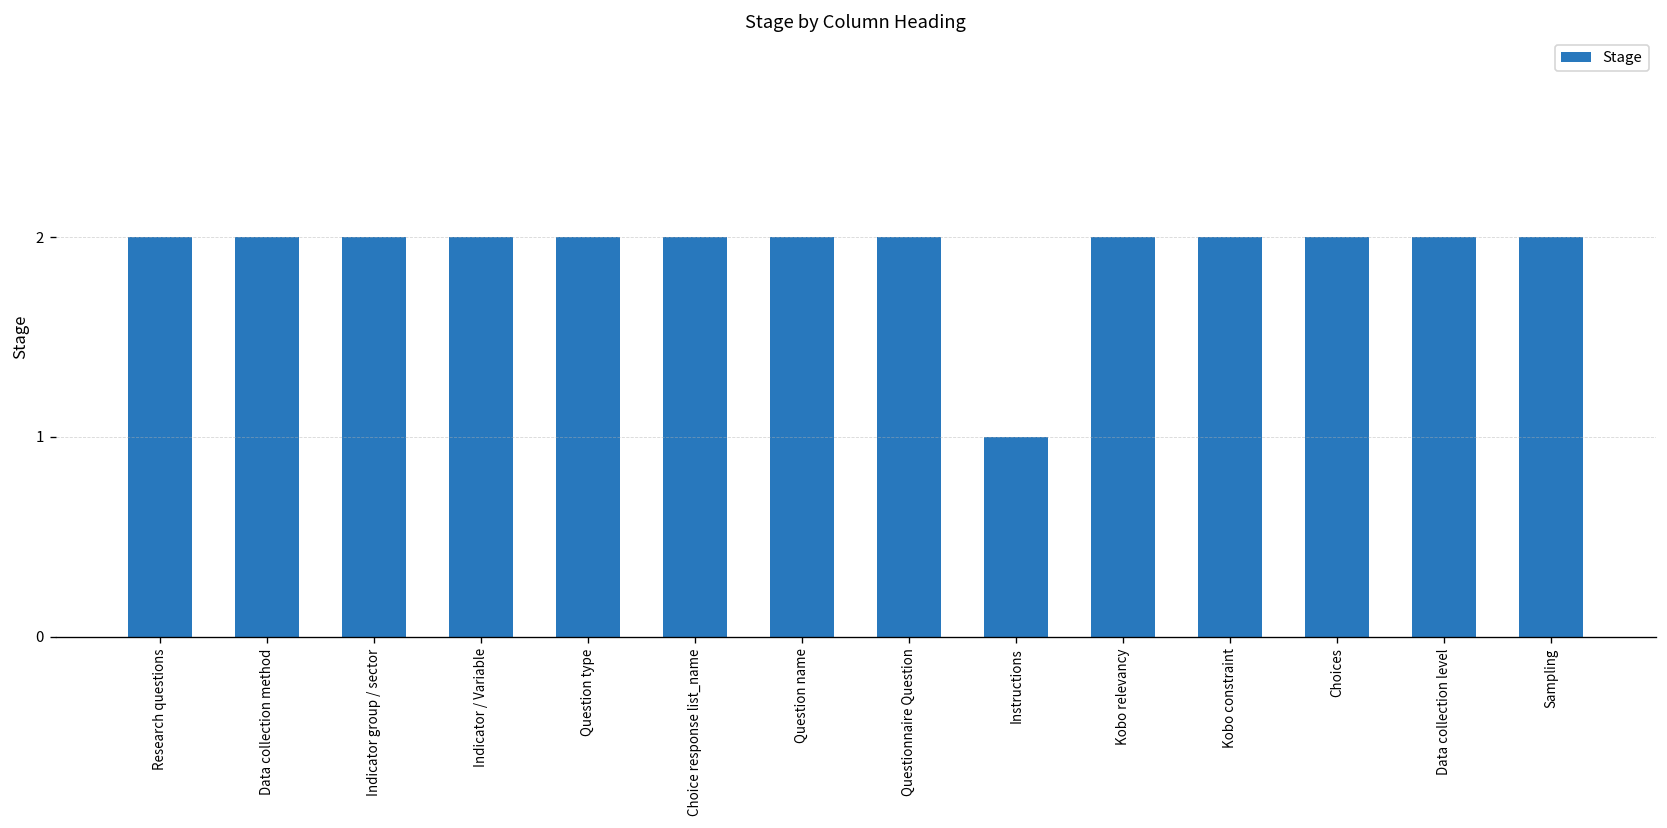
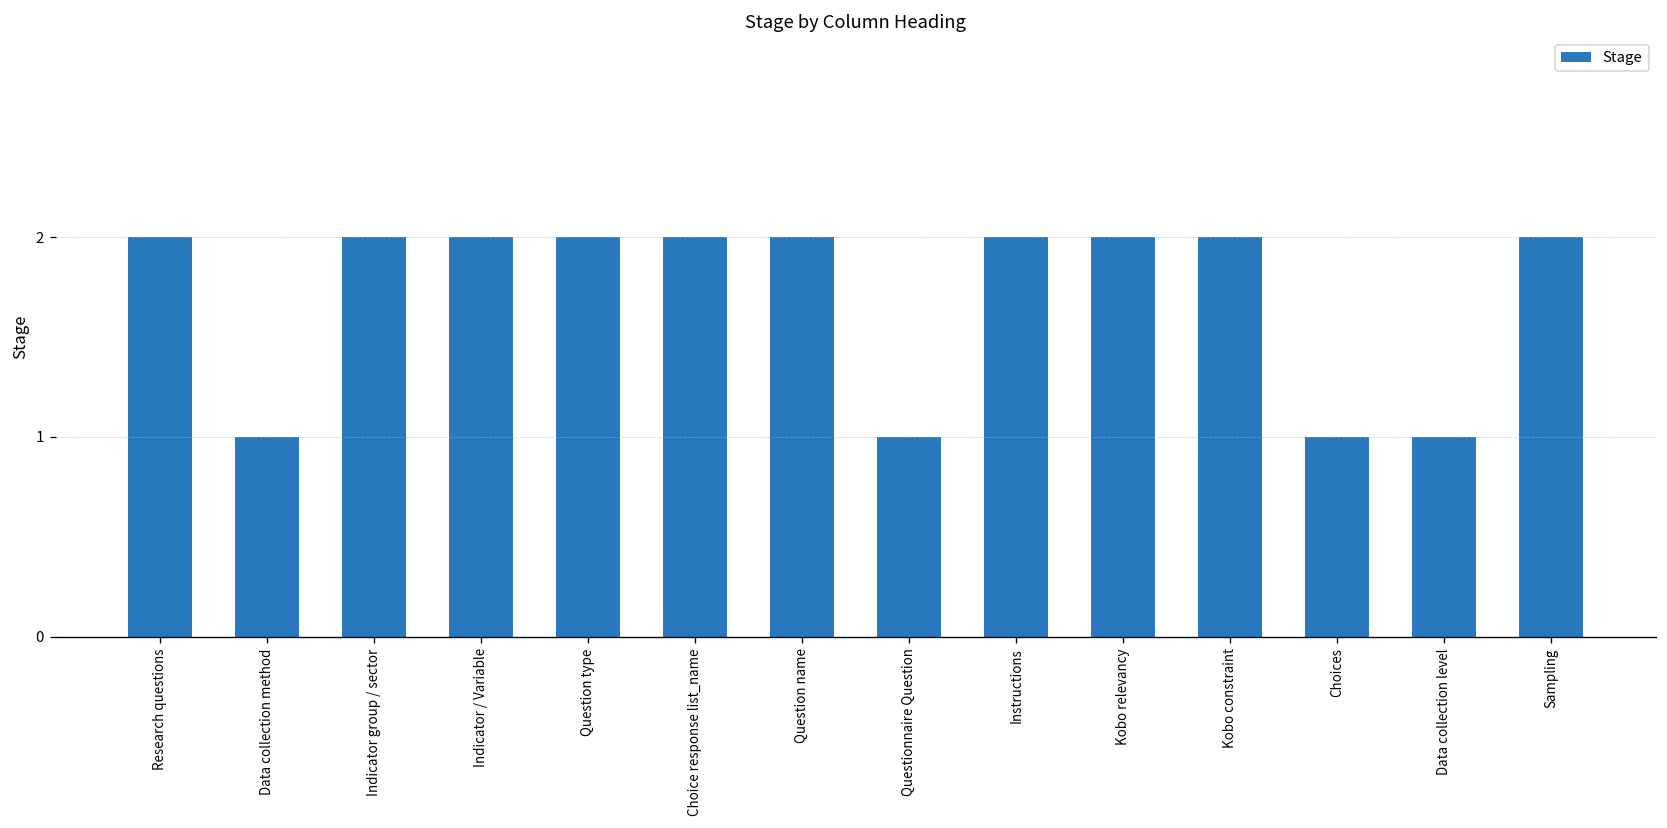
  {
    "Research questions": 2,
-   "Data collection method": 2,
+   "Data collection method": 1,
    "Indicator group / sector": 2,
    "Indicator / Variable": 2,
    "Question type": 2,
    "Choice response list_name": 2,
    "Question name": 2,
-   "Questionnaire Question": 2,
-   "Instructions": 1,
+   "Questionnaire Question": 1,
+   "Instructions": 2,
    "Kobo relevancy": 2,
    "Kobo constraint": 2,
-   "Choices": 2,
-   "Data collection level": 2,
+   "Choices": 1,
+   "Data collection level": 1,
    "Sampling": 2
  }
